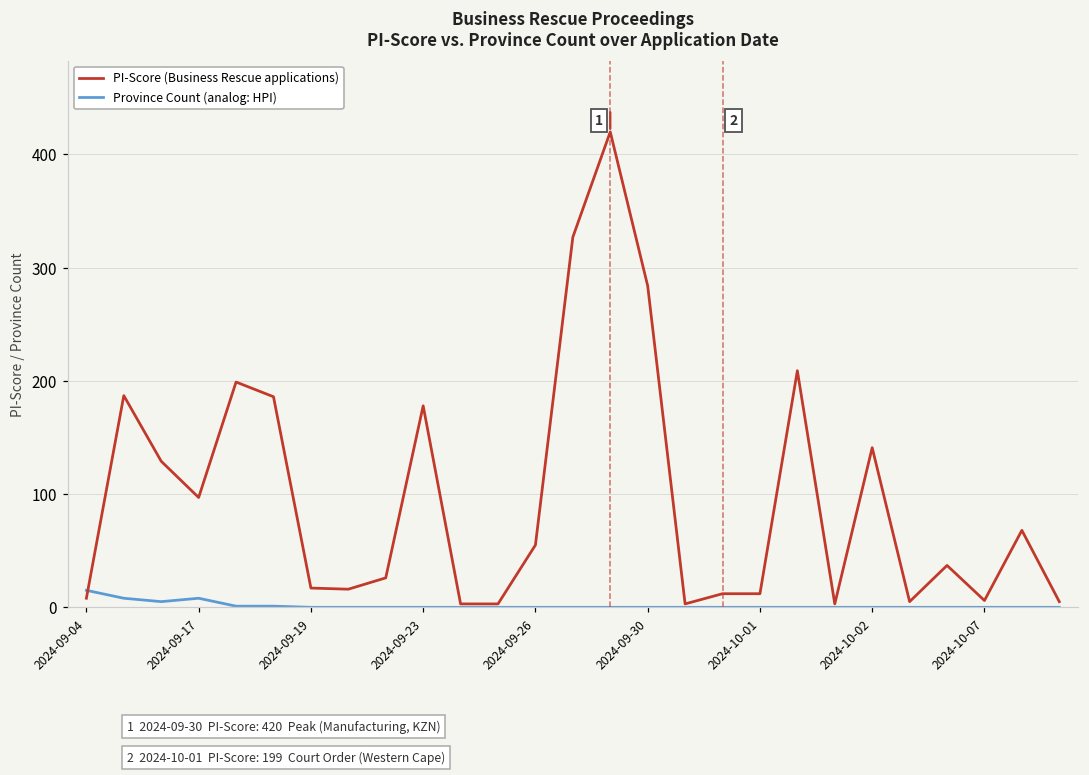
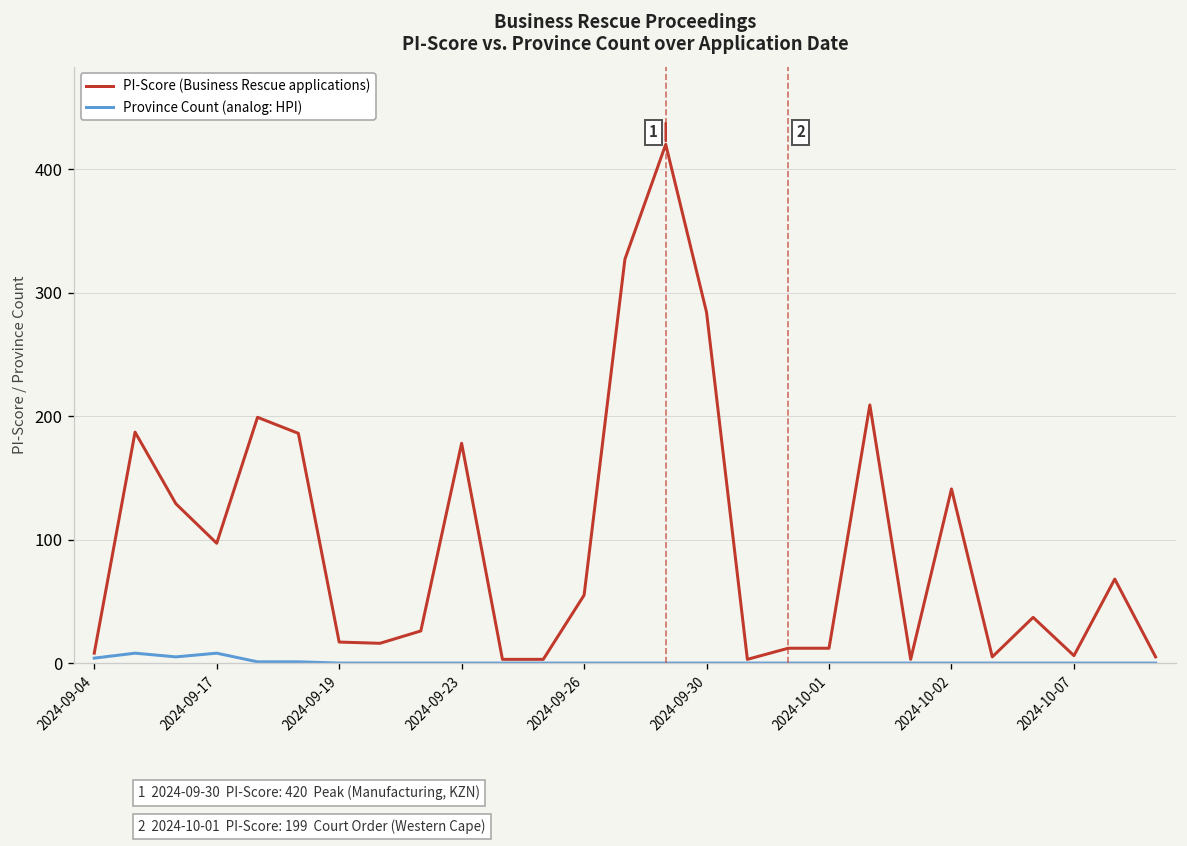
  {
    "PI-Score (Business Rescue applications)": {
      "2024-09-04": 8,
      "2024-10-02": 141
    },
    "Province Count (analog: HPI)": {
-     "2024-09-04": 15,
+     "2024-09-04": 4,
      "2024-10-02": 0
    }
  }
